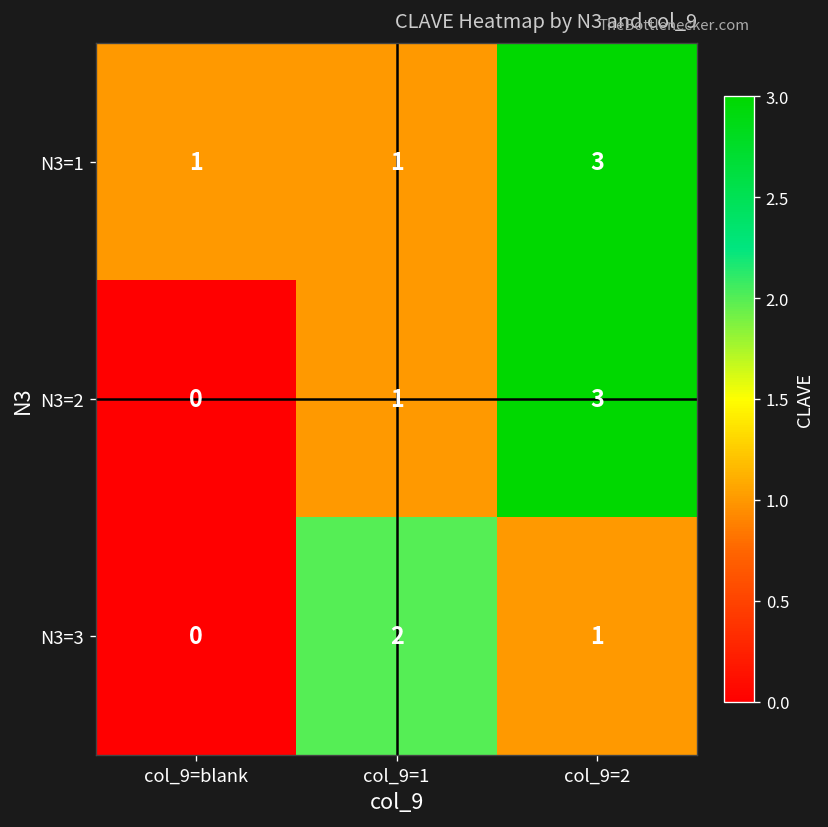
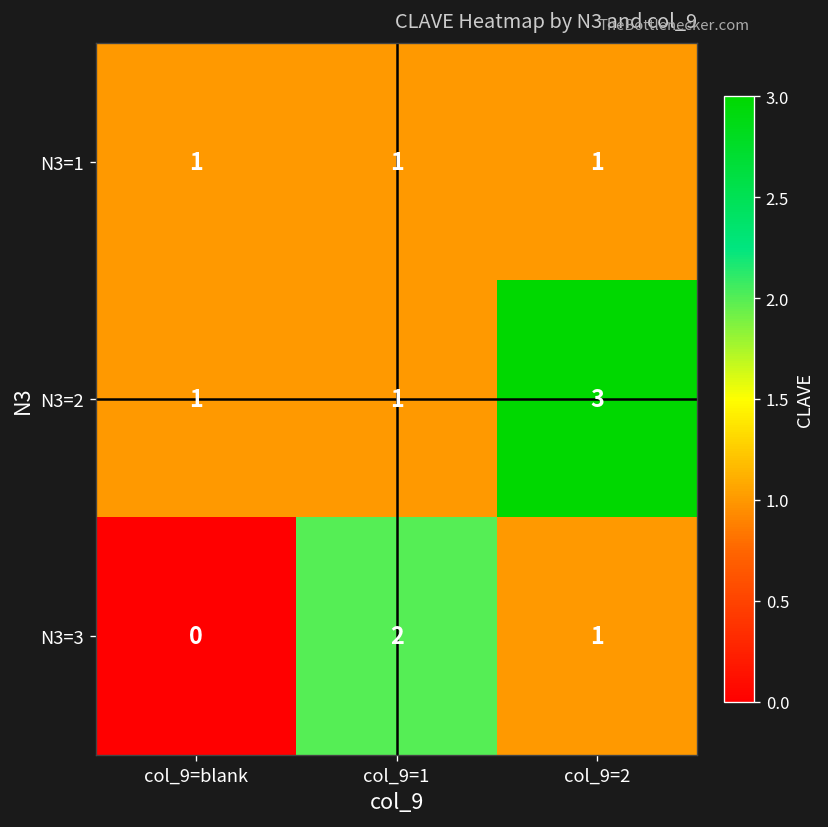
  {
    "N3=1": {
      "col_9=blank": 1,
      "col_9=1": 1,
-     "col_9=2": 3
+     "col_9=2": 1
    },
    "N3=2": {
-     "col_9=blank": 0,
+     "col_9=blank": 1,
      "col_9=1": 1,
      "col_9=2": 3
    },
    "N3=3": {
      "col_9=blank": 0,
      "col_9=1": 2,
      "col_9=2": 1
    }
  }
